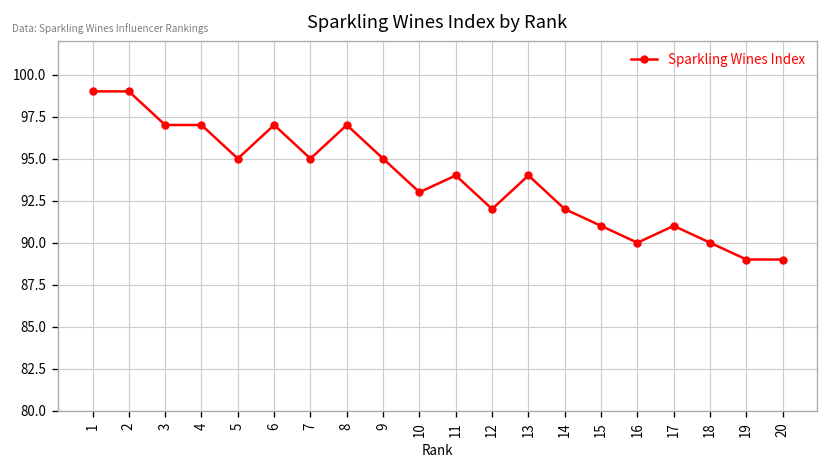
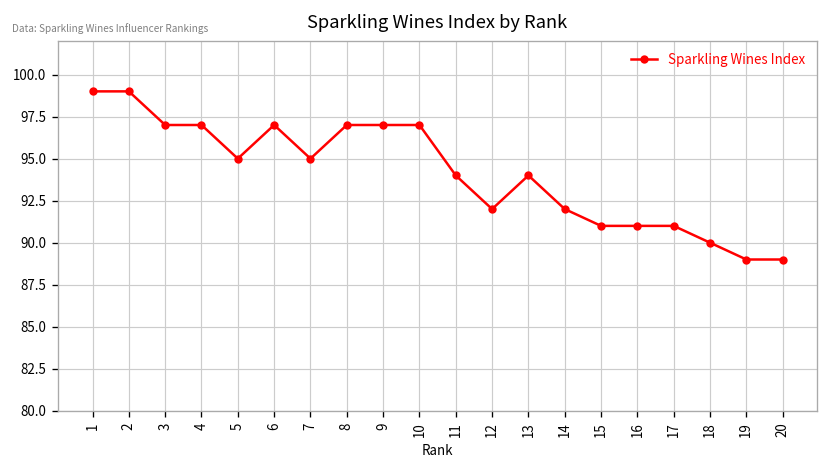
  {
    "1": 99,
    "2": 99,
    "3": 97,
    "4": 97,
    "5": 95,
    "6": 97,
    "7": 95,
    "8": 97,
-   "9": 95,
-   "10": 93,
+   "9": 97,
+   "10": 97,
    "11": 94,
    "12": 92,
    "13": 94,
    "14": 92,
    "15": 91,
-   "16": 90,
+   "16": 91,
    "17": 91,
    "18": 90,
    "19": 89,
    "20": 89
  }
